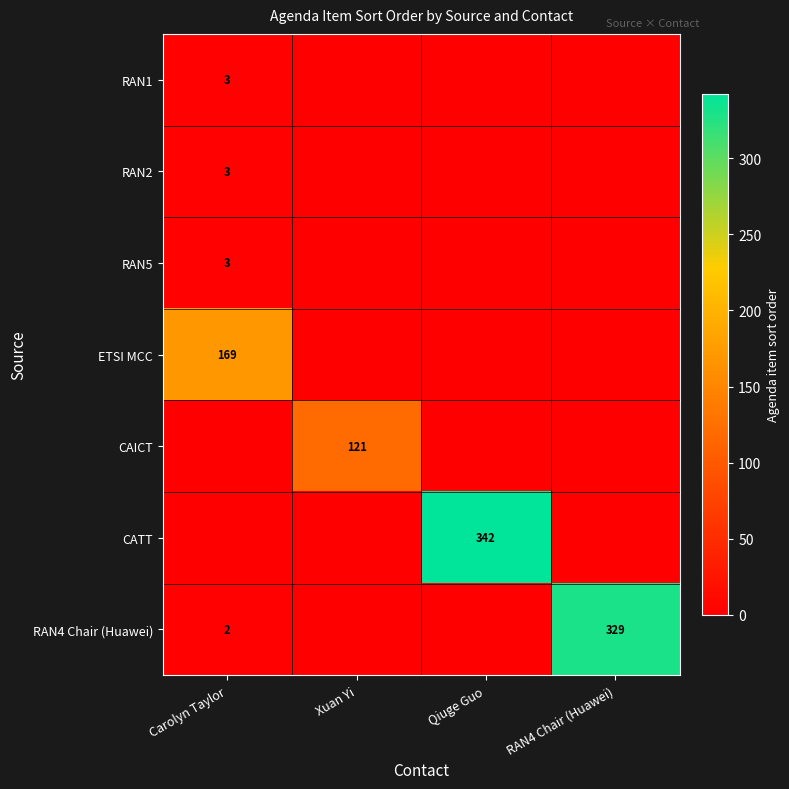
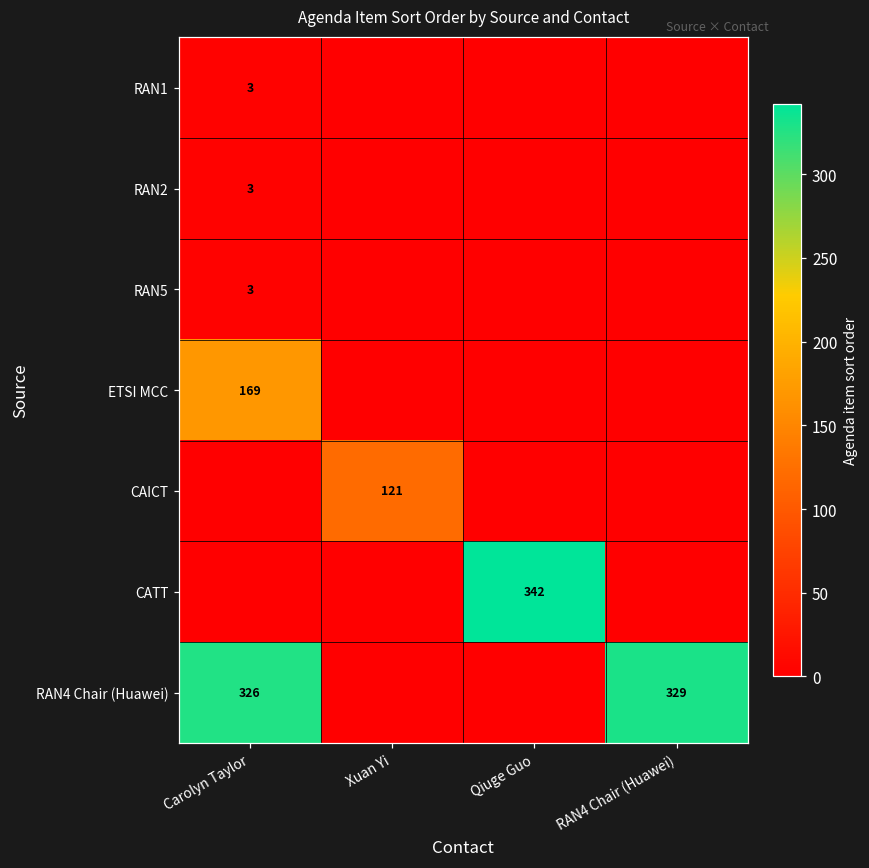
  {
    "RAN1": {
      "Carolyn Taylor": 3
    },
    "RAN2": {
      "Carolyn Taylor": 3
    },
    "RAN5": {
      "Carolyn Taylor": 3
    },
    "ETSI MCC": {
      "Carolyn Taylor": 169
    },
    "CAICT": {
      "Xuan Yi": 121
    },
    "CATT": {
      "Qiuge Guo": 342
    },
    "RAN4 Chair (Huawei)": {
-     "Carolyn Taylor": 2,
+     "Carolyn Taylor": 326,
      "RAN4 Chair (Huawei)": 329
    }
  }
